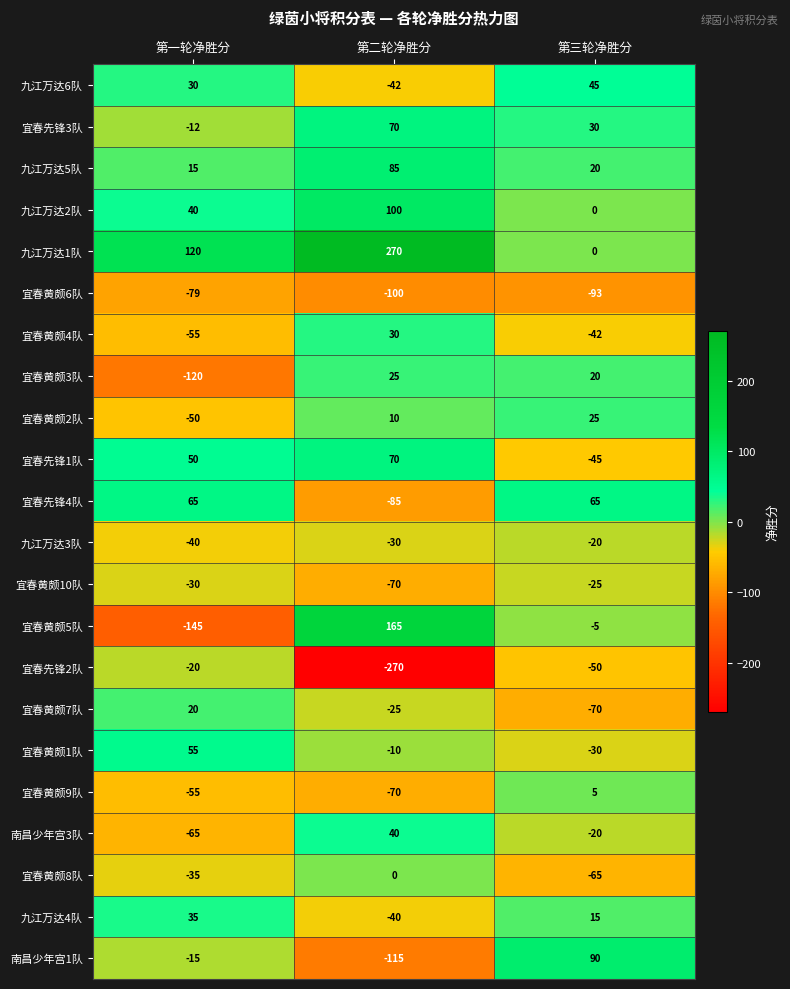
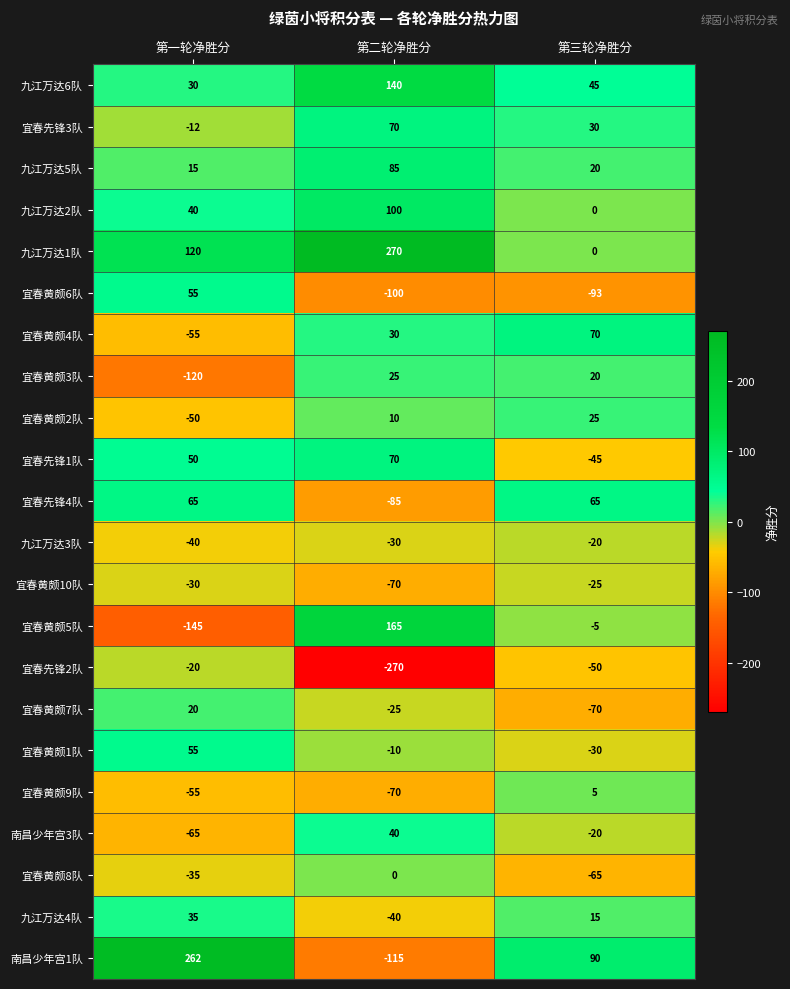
  {
    "九江万达6队": {
      "第一轮净胜分": 30,
-     "第二轮净胜分": -42,
+     "第二轮净胜分": 140,
      "第三轮净胜分": 45
    },
    "宜春先锋3队": {
      "第一轮净胜分": -12,
      "第二轮净胜分": 70,
      "第三轮净胜分": 30
    },
    "九江万达5队": {
      "第一轮净胜分": 15,
      "第二轮净胜分": 85,
      "第三轮净胜分": 20
    },
    "九江万达2队": {
      "第一轮净胜分": 40,
      "第二轮净胜分": 100,
      "第三轮净胜分": 0
    },
    "九江万达1队": {
      "第一轮净胜分": 120,
      "第二轮净胜分": 270,
      "第三轮净胜分": 0
    },
    "宜春黄颇6队": {
-     "第一轮净胜分": -79,
+     "第一轮净胜分": 55,
      "第二轮净胜分": -100,
      "第三轮净胜分": -93
    },
    "宜春黄颇4队": {
      "第一轮净胜分": -55,
      "第二轮净胜分": 30,
-     "第三轮净胜分": -42
+     "第三轮净胜分": 70
    },
    "宜春黄颇3队": {
      "第一轮净胜分": -120,
      "第二轮净胜分": 25,
      "第三轮净胜分": 20
    },
    "宜春黄颇2队": {
      "第一轮净胜分": -50,
      "第二轮净胜分": 10,
      "第三轮净胜分": 25
    },
    "宜春先锋1队": {
      "第一轮净胜分": 50,
      "第二轮净胜分": 70,
      "第三轮净胜分": -45
    },
    "宜春先锋4队": {
      "第一轮净胜分": 65,
      "第二轮净胜分": -85,
      "第三轮净胜分": 65
    },
    "九江万达3队": {
      "第一轮净胜分": -40,
      "第二轮净胜分": -30,
      "第三轮净胜分": -20
    },
    "宜春黄颇10队": {
      "第一轮净胜分": -30,
      "第二轮净胜分": -70,
      "第三轮净胜分": -25
    },
    "宜春黄颇5队": {
      "第一轮净胜分": -145,
      "第二轮净胜分": 165,
      "第三轮净胜分": -5
    },
    "宜春先锋2队": {
      "第一轮净胜分": -20,
      "第二轮净胜分": -270,
      "第三轮净胜分": -50
    },
    "宜春黄颇7队": {
      "第一轮净胜分": 20,
      "第二轮净胜分": -25,
      "第三轮净胜分": -70
    },
    "宜春黄颇1队": {
      "第一轮净胜分": 55,
      "第二轮净胜分": -10,
      "第三轮净胜分": -30
    },
    "宜春黄颇9队": {
      "第一轮净胜分": -55,
      "第二轮净胜分": -70,
      "第三轮净胜分": 5
    },
    "南昌少年宫3队": {
      "第一轮净胜分": -65,
      "第二轮净胜分": 40,
      "第三轮净胜分": -20
    },
    "宜春黄颇8队": {
      "第一轮净胜分": -35,
      "第二轮净胜分": 0,
      "第三轮净胜分": -65
    },
    "九江万达4队": {
      "第一轮净胜分": 35,
      "第二轮净胜分": -40,
      "第三轮净胜分": 15
    },
    "南昌少年宫1队": {
-     "第一轮净胜分": -15,
+     "第一轮净胜分": 262,
      "第二轮净胜分": -115,
      "第三轮净胜分": 90
    }
  }
